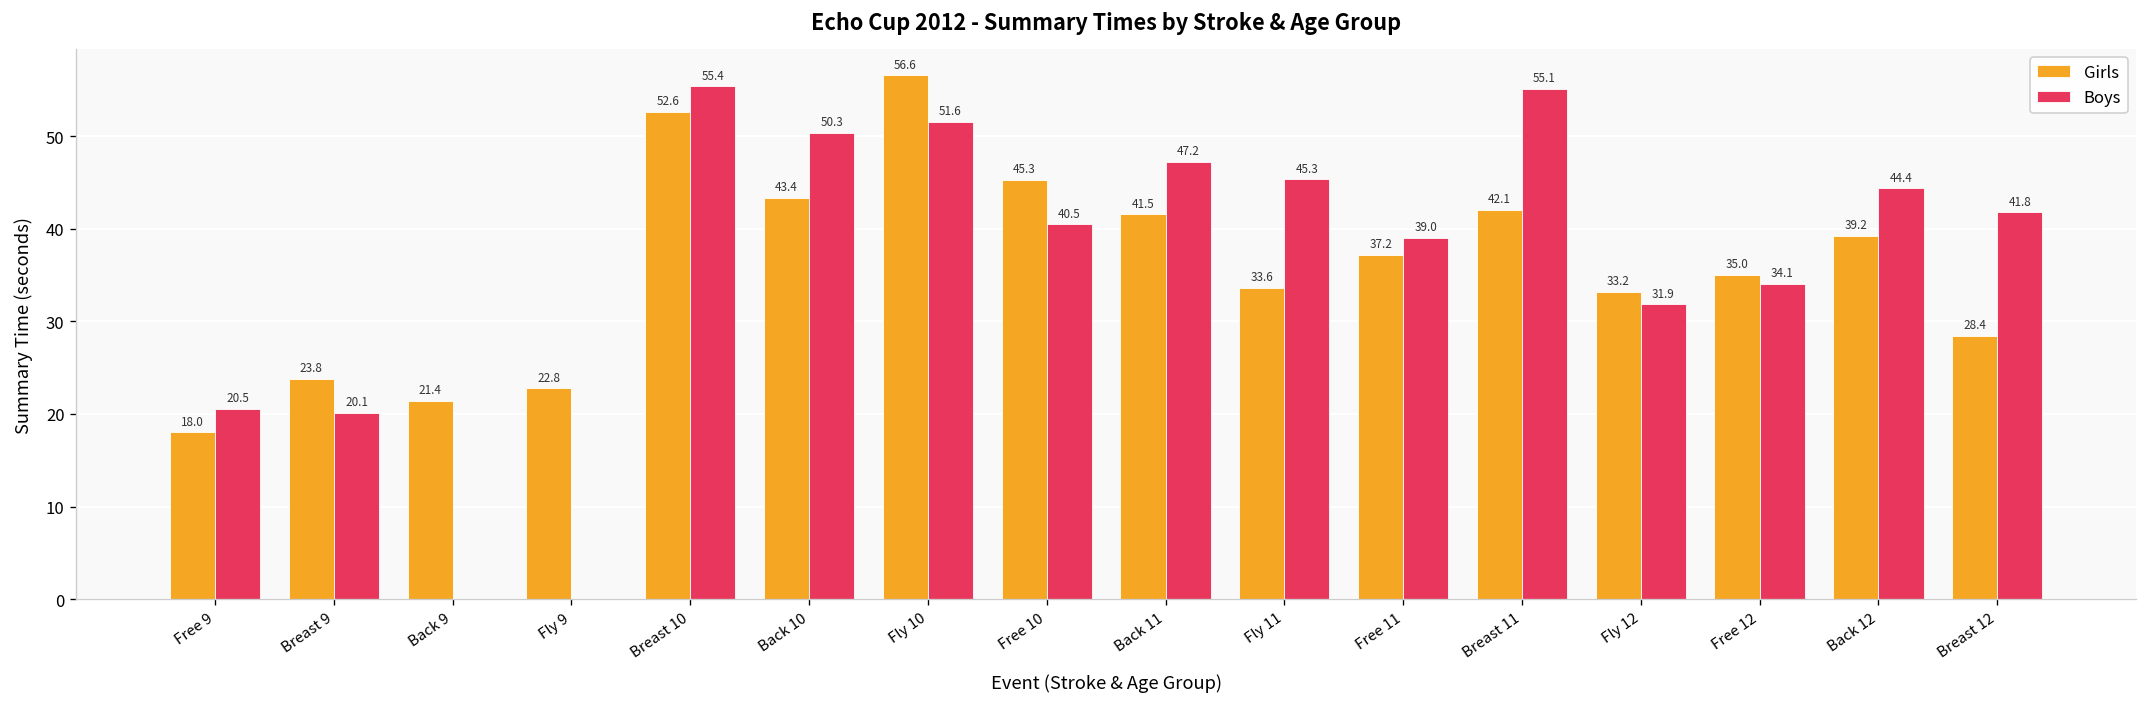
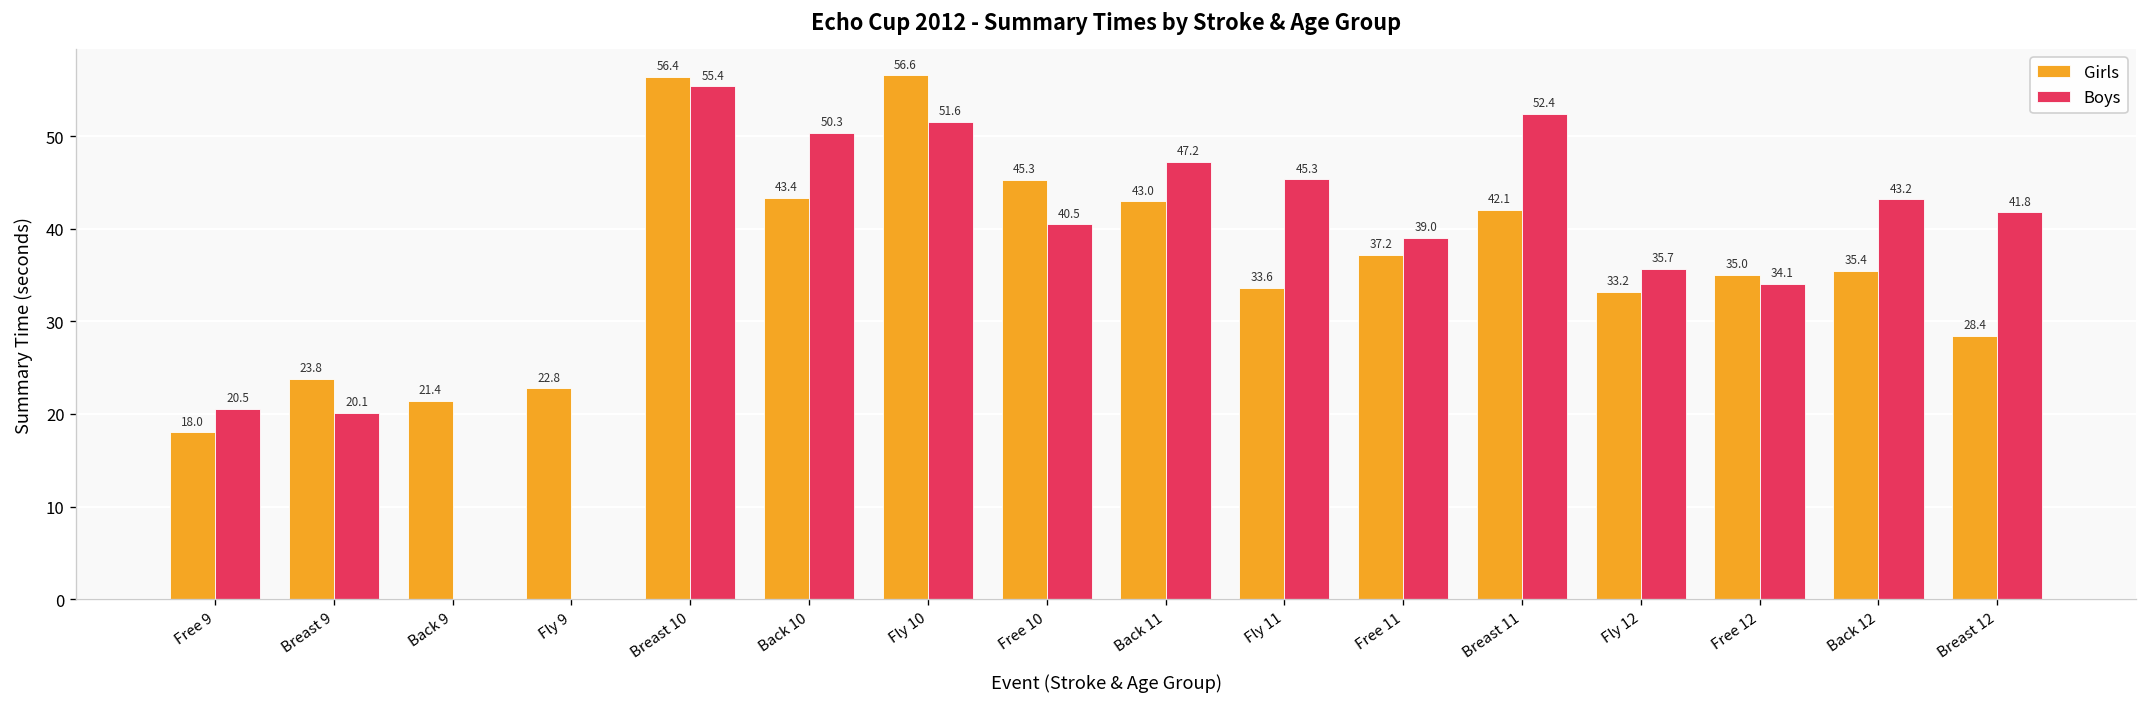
  {
    "Girls": {
      "Free 9": 18.0,
      "Breast 9": 23.8,
      "Back 9": 21.4,
      "Fly 9": 22.8,
-     "Breast 10": 52.6,
+     "Breast 10": 56.4,
      "Back 10": 43.4,
      "Fly 10": 56.6,
      "Free 10": 45.3,
-     "Back 11": 41.5,
+     "Back 11": 43.0,
      "Fly 11": 33.6,
      "Free 11": 37.2,
      "Breast 11": 42.1,
      "Fly 12": 33.2,
      "Free 12": 35.0,
-     "Back 12": 39.2,
+     "Back 12": 35.4,
      "Breast 12": 28.4
    },
    "Boys": {
      "Free 9": 20.5,
      "Breast 9": 20.1,
      "Breast 10": 55.4,
      "Back 10": 50.3,
      "Fly 10": 51.6,
      "Free 10": 40.5,
      "Back 11": 47.2,
      "Fly 11": 45.3,
      "Free 11": 39.0,
-     "Breast 11": 55.1,
-     "Fly 12": 31.9,
+     "Breast 11": 52.4,
+     "Fly 12": 35.7,
      "Free 12": 34.1,
-     "Back 12": 44.4,
+     "Back 12": 43.2,
      "Breast 12": 41.8
    }
  }
